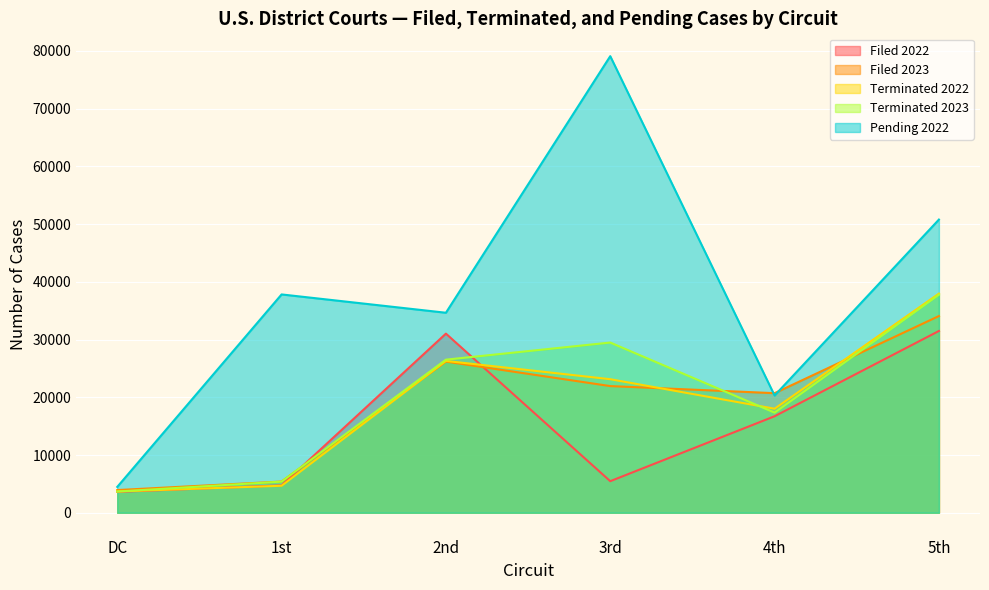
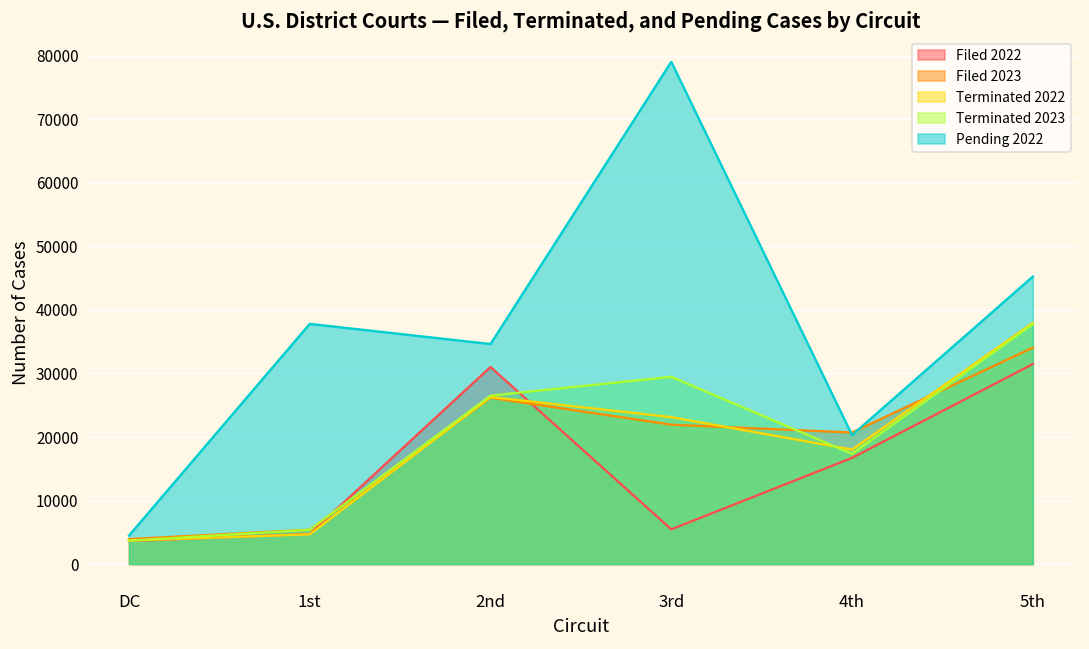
  {
    "Filed 2022": {
      "2nd": 31000,
      "3rd": 5000,
      "4th": 17000,
      "5th": 31000
    },
    "Terminated 2023": {
      "3rd": 29000,
      "4th": 17000
    },
    "Pending 2022": {
      "DC": 4000,
      "1st": 38000,
      "2nd": 35000,
      "3rd": 79000,
-     "5th": 51000
+     "5th": 45000
    }
  }
